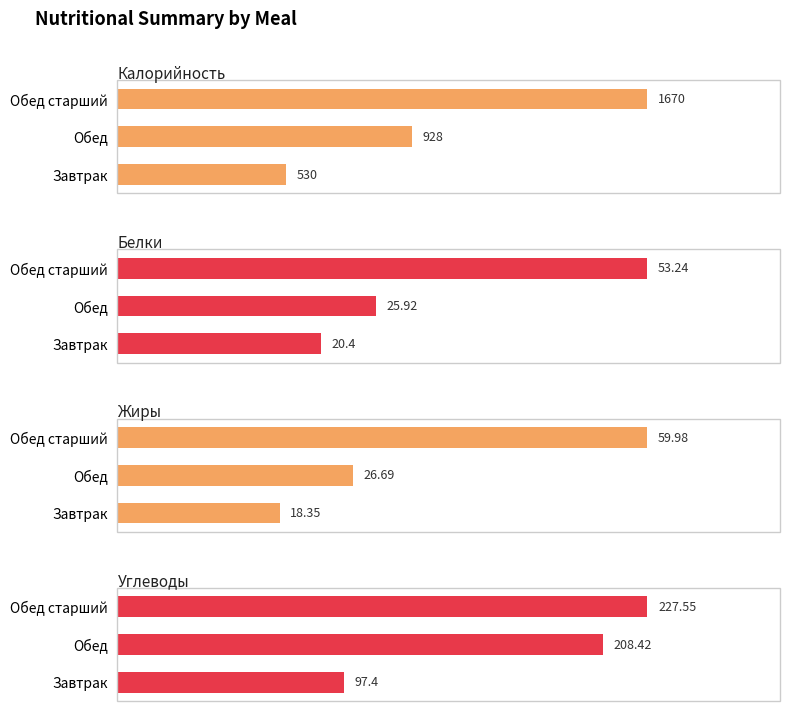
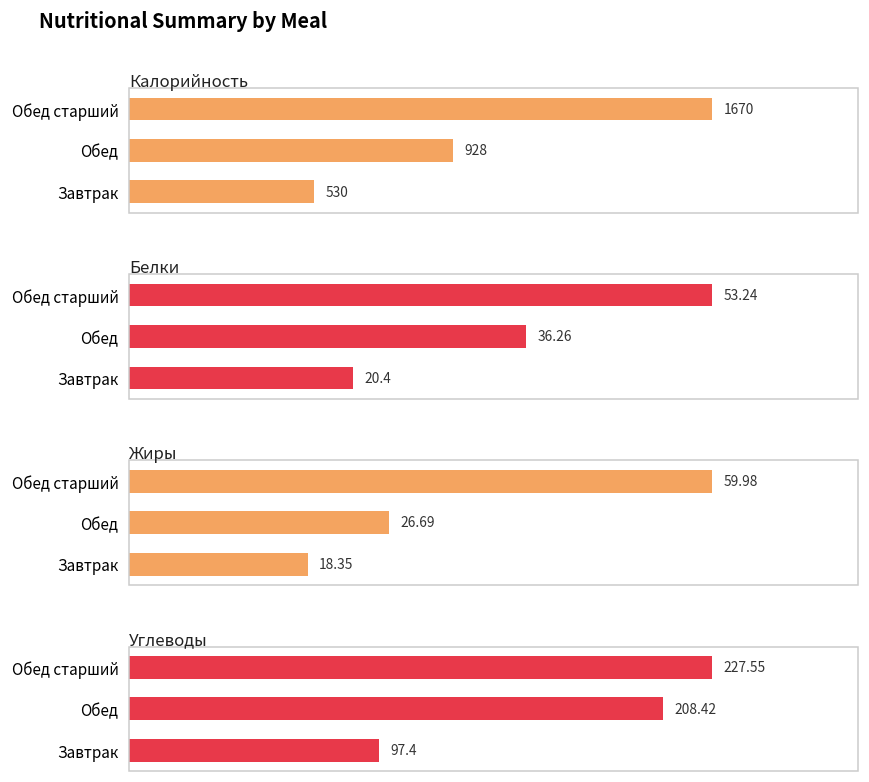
  {
    "Калорийность": {
      "Обед старший": 1670,
      "Обед": 928,
      "Завтрак": 530
    },
    "Белки": {
      "Обед старший": 53.24,
-     "Обед": 25.92,
+     "Обед": 36.26,
      "Завтрак": 20.4
    },
    "Жиры": {
      "Обед старший": 59.98,
      "Обед": 26.69,
      "Завтрак": 18.35
    },
    "Углеводы": {
      "Обед старший": 227.55,
      "Обед": 208.42,
      "Завтрак": 97.4
    }
  }
